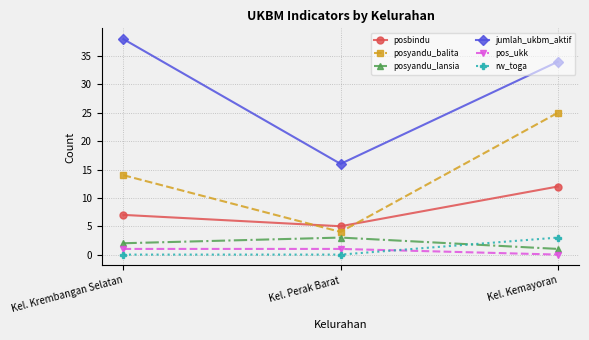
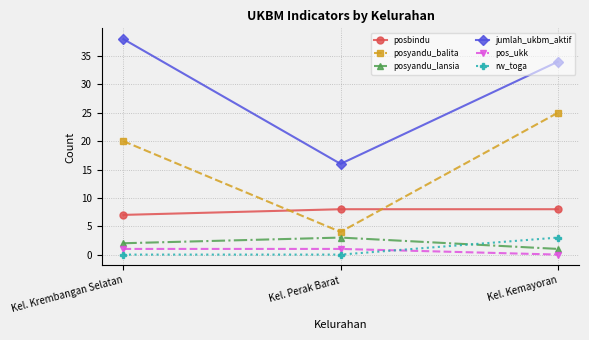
  {
    "posbindu": {
      "Kel. Krembangan Selatan": 7,
-     "Kel. Perak Barat": 5,
-     "Kel. Kemayoran": 12
+     "Kel. Perak Barat": 8,
+     "Kel. Kemayoran": 8
    },
    "posyandu_balita": {
-     "Kel. Krembangan Selatan": 14,
+     "Kel. Krembangan Selatan": 20,
      "Kel. Perak Barat": 4,
      "Kel. Kemayoran": 25
    },
    "posyandu_lansia": {
      "Kel. Krembangan Selatan": 2,
      "Kel. Perak Barat": 3,
      "Kel. Kemayoran": 1
    },
    "jumlah_ukbm_aktif": {
      "Kel. Krembangan Selatan": 38,
      "Kel. Perak Barat": 16
    },
    "pos_ukk": {
      "Kel. Krembangan Selatan": 1,
      "Kel. Perak Barat": 1,
      "Kel. Kemayoran": 0
    },
    "rw_toga": {
      "Kel. Krembangan Selatan": 0,
      "Kel. Perak Barat": 0,
      "Kel. Kemayoran": 3
    }
  }
